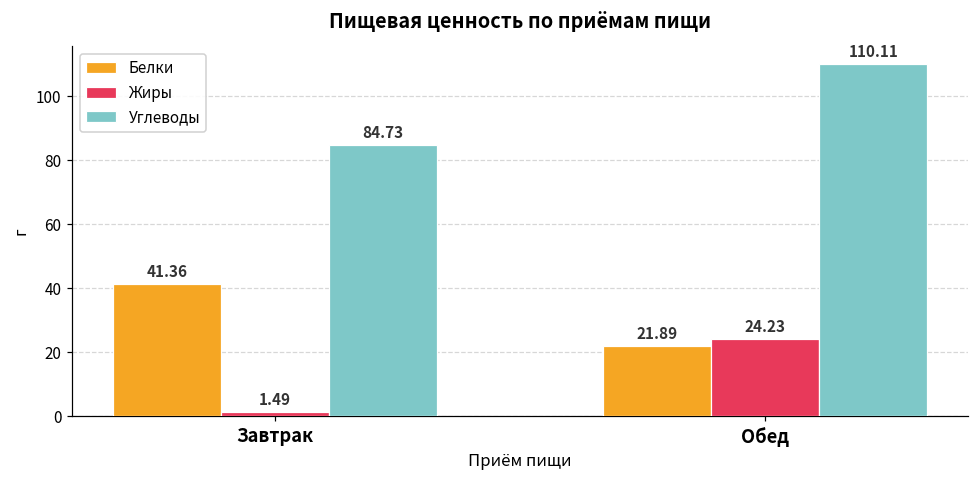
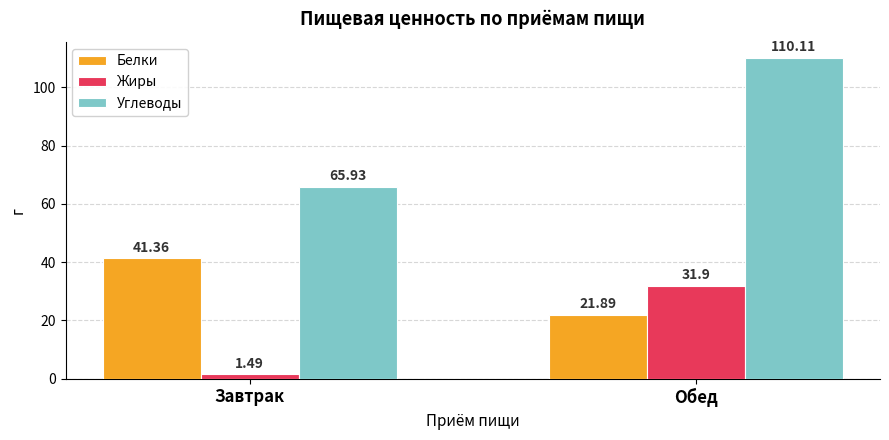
  {
    "Белки": {
      "Завтрак": 41.36,
      "Обед": 21.89
    },
    "Жиры": {
      "Завтрак": 1.49,
-     "Обед": 24.23
+     "Обед": 31.9
    },
    "Углеводы": {
-     "Завтрак": 84.73,
+     "Завтрак": 65.93,
      "Обед": 110.11
    }
  }
